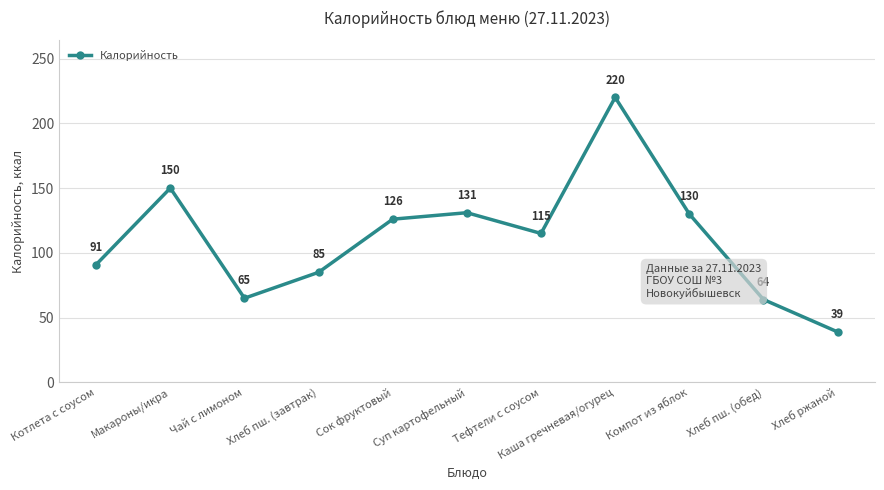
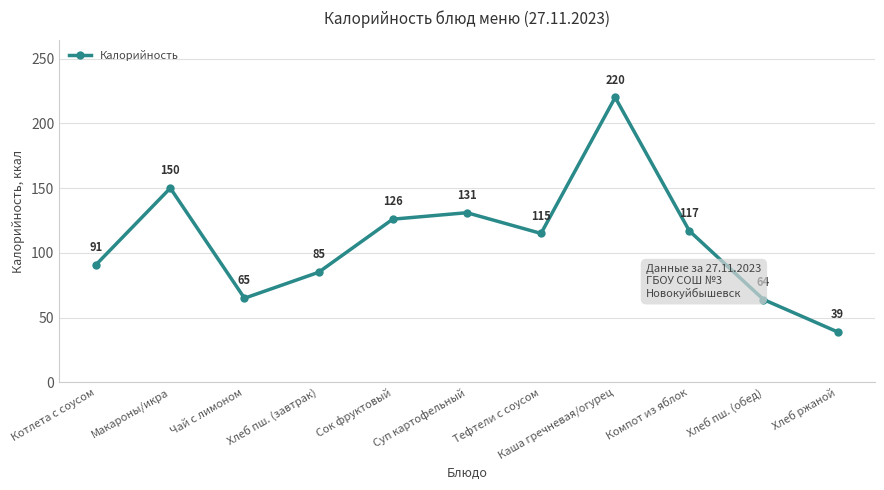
  {
    "Котлета с соусом": 91,
    "Макароны/икра": 150,
    "Чай с лимоном": 65,
    "Хлеб пш. (завтрак)": 85,
    "Сок фруктовый": 126,
    "Суп картофельный": 131,
    "Тефтели с соусом": 115,
    "Каша гречневая/огурец": 220,
-   "Компот из яблок": 130,
+   "Компот из яблок": 117,
    "Хлеб ржаной": 39
  }
